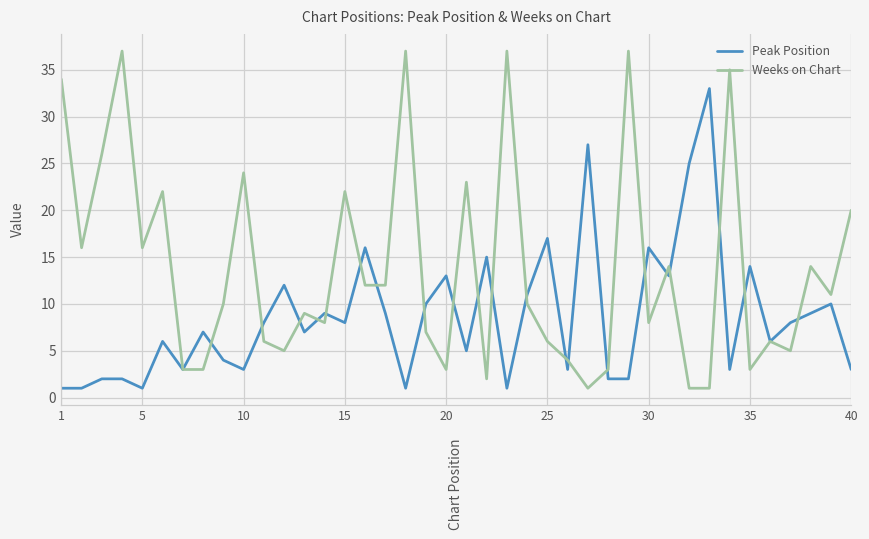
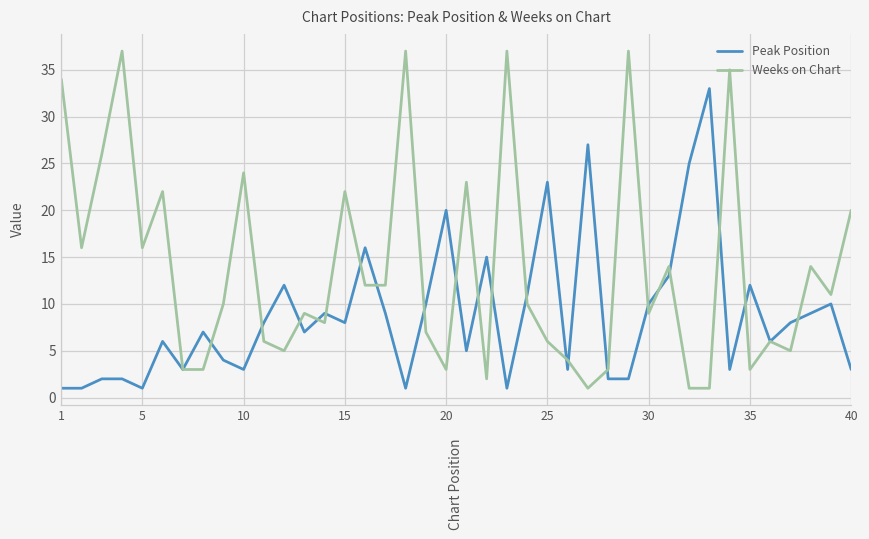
  {
    "Peak Position": {
      "1": 1,
      "5": 1,
      "10": 3,
      "15": 8,
-     "20": 13,
-     "25": 17,
-     "30": 16,
-     "35": 14,
+     "20": 20,
+     "25": 23,
+     "30": 10,
+     "35": 12,
      "40": 3
    },
    "Weeks on Chart": {
      "1": 34,
      "5": 16,
      "10": 24,
      "15": 22,
      "20": 3,
      "25": 6,
-     "30": 8,
+     "30": 9,
      "35": 3,
      "40": 20
    }
  }
